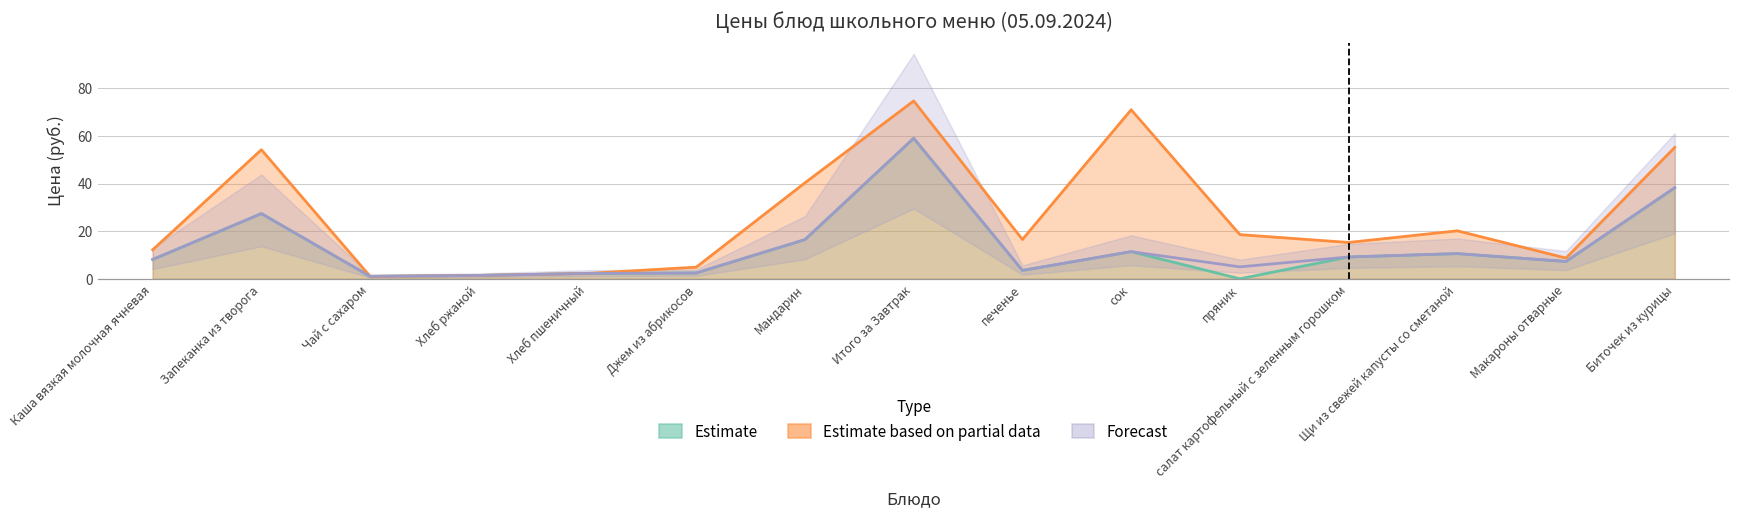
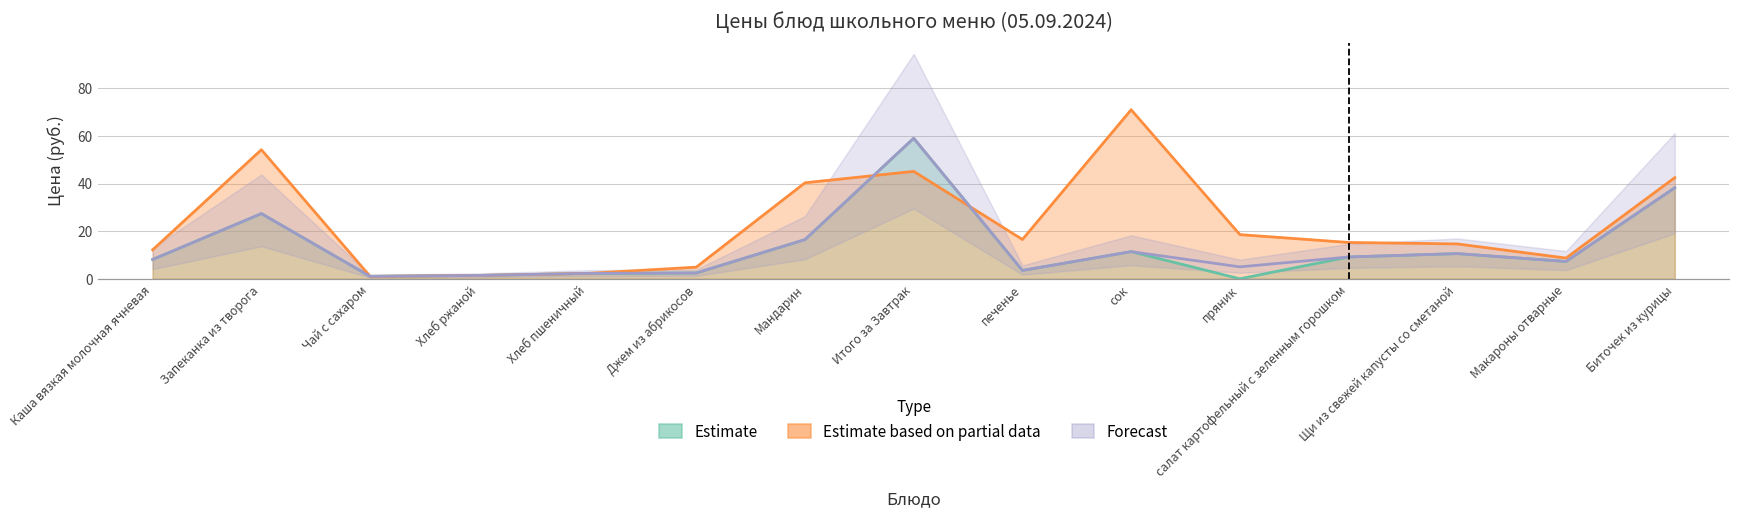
  {
    "Estimate based on partial data": {
      "Запеканка из творога": 54,
      "Мандарин": 40,
-     "Итого за Завтрак": 75,
+     "Итого за Завтрак": 45,
      "печенье": 17,
      "сок": 71,
      "пряник": 19,
-     "Щи из свежей капусты со сметаной": 20,
+     "Щи из свежей капусты со сметаной": 15,
      "Макароны отварные": 9,
-     "Биточек из курицы": 55
+     "Биточек из курицы": 42
    }
  }
